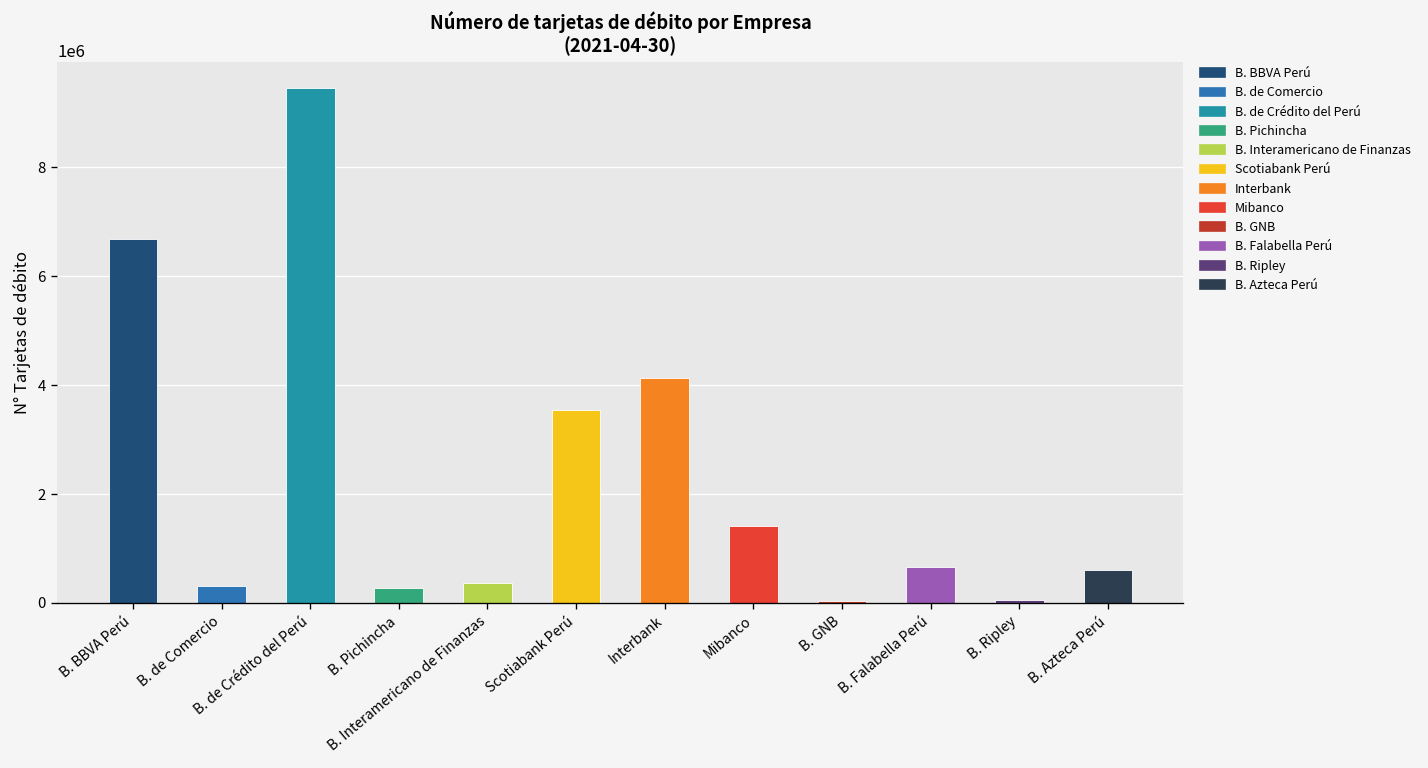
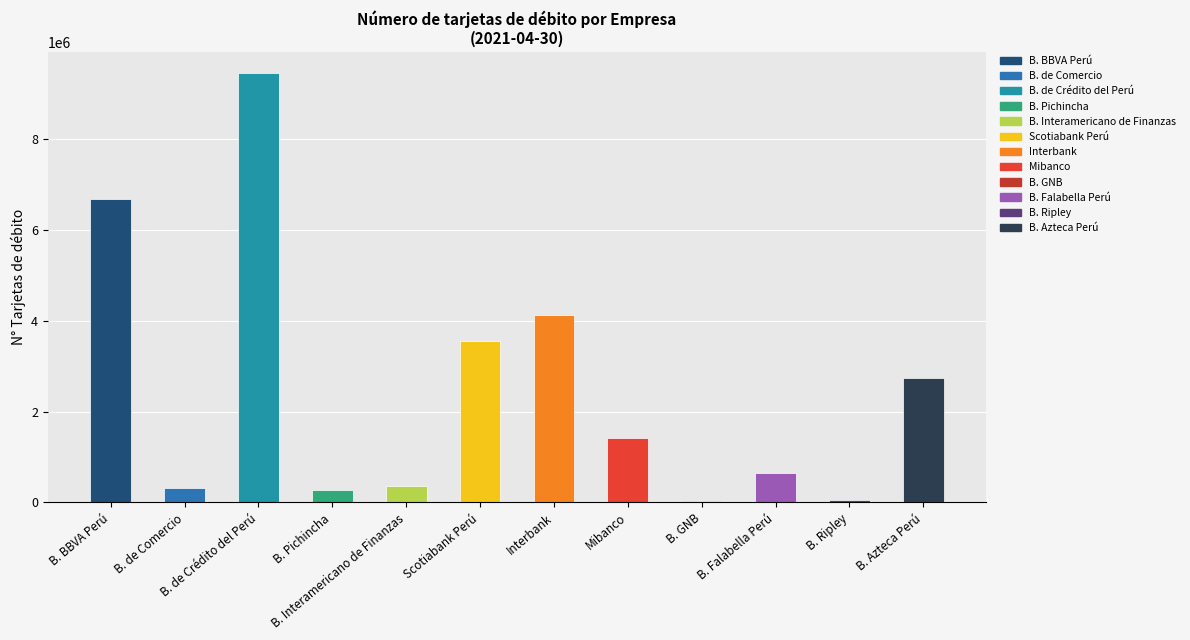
  {
    "B. BBVA Perú": 6700000,
    "B. de Comercio": 300000,
    "B. de Crédito del Perú": 9500000,
    "B. Pichincha": 300000,
    "B. Interamericano de Finanzas": 400000,
    "Scotiabank Perú": 3500000,
    "Interbank": 4100000,
    "Mibanco": 1400000,
    "B. Falabella Perú": 700000,
-   "B. Azteca Perú": 600000
+   "B. Azteca Perú": 2700000
  }
